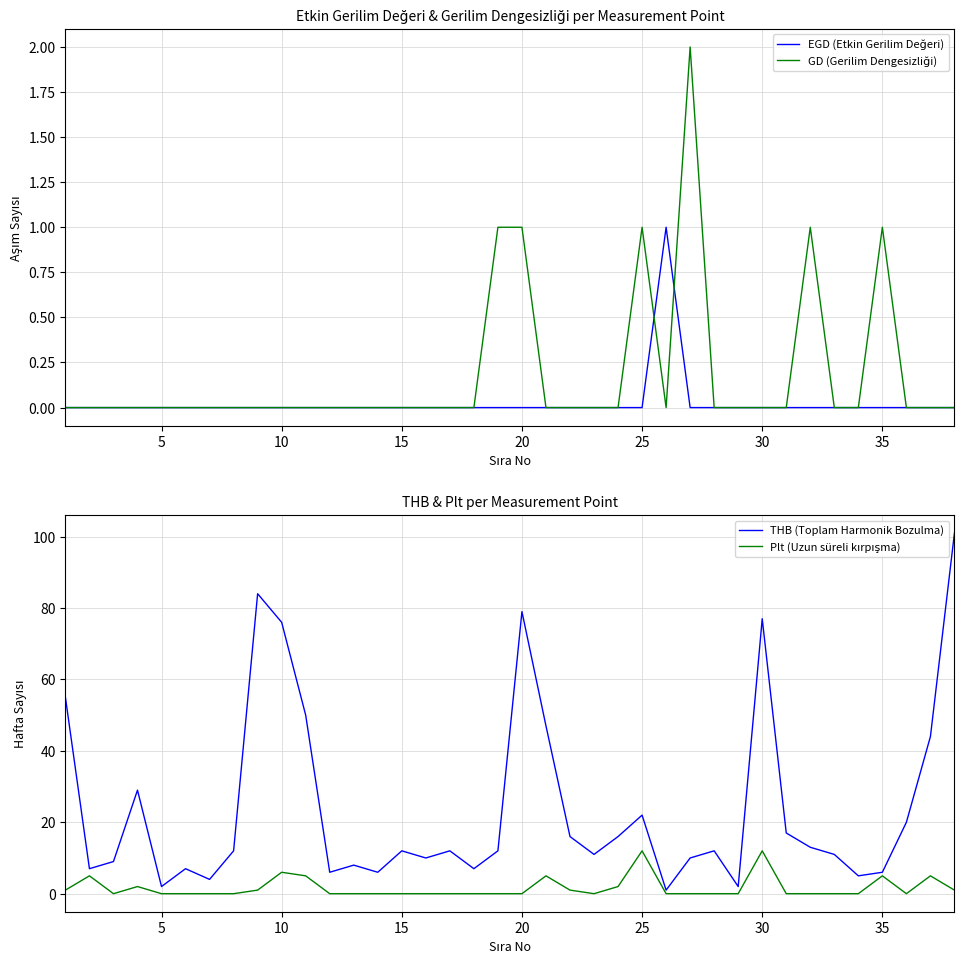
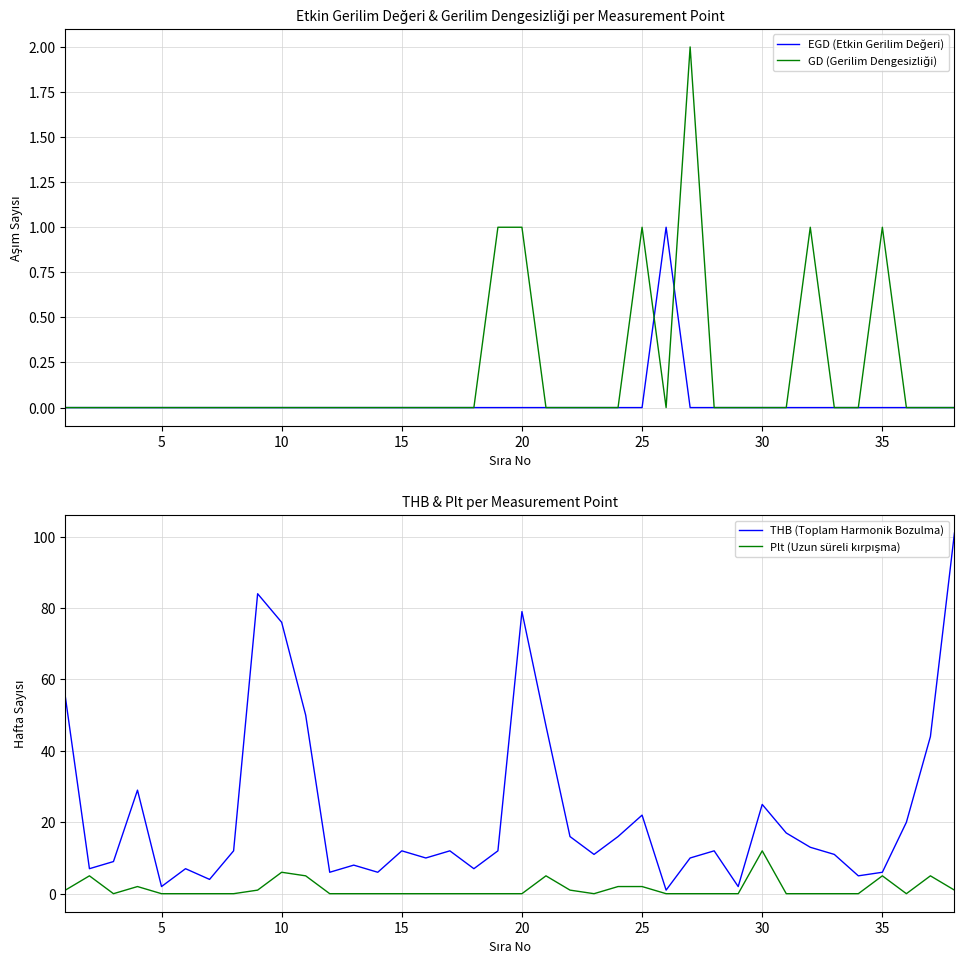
  {
    "Etkin Gerilim Değeri & Gerilim Dengesizliği per Measurement Point": {
      "EGD (Etkin Gerilim Değeri)": {
        "20": 0.00,
        "25": 0.00,
        "35": 0.00
      },
      "GD (Gerilim Dengesizliği)": {
        "20": 1.00,
        "25": 1.00,
        "35": 1.00
      }
    },
    "THB & Plt per Measurement Point": {
      "THB (Toplam Harmonik Bozulma)": {
        "5": 2,
        "10": 76,
        "15": 12,
        "20": 79,
        "25": 22,
-       "30": 77,
+       "30": 25,
        "35": 6
      },
      "Plt (Uzun süreli kırpışma)": {
        "5": 0,
        "10": 6,
        "15": 0,
        "20": 0,
-       "25": 12,
+       "25": 2,
        "30": 12,
        "35": 5
      }
    }
  }
